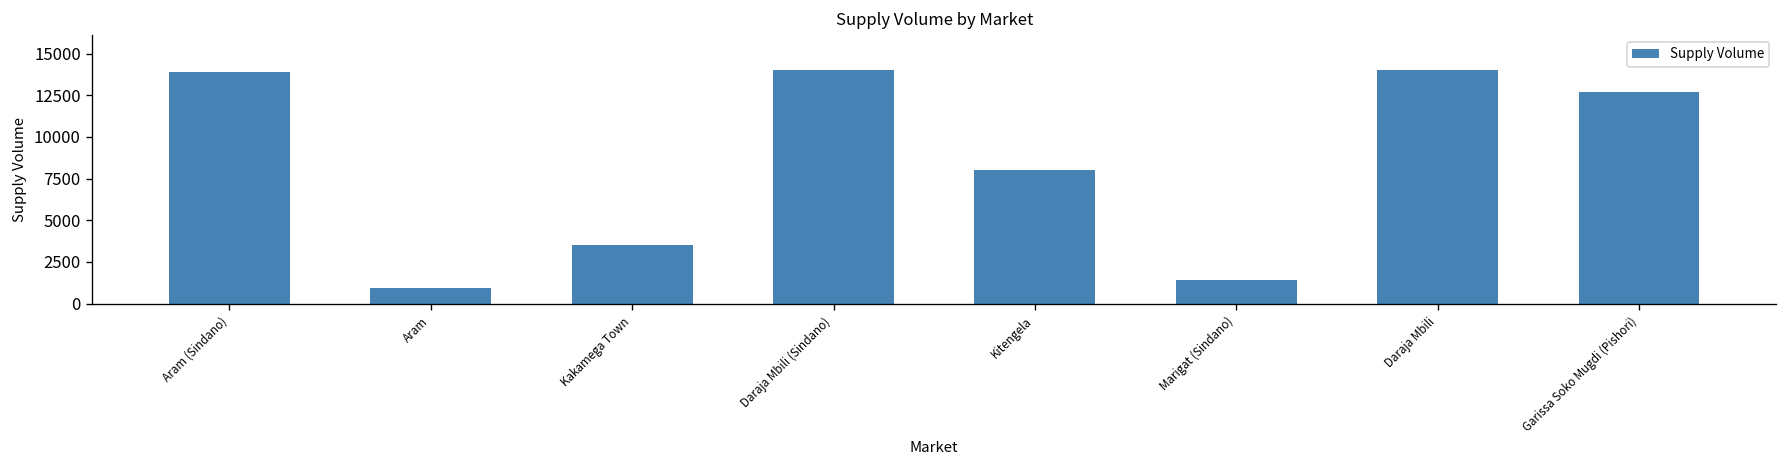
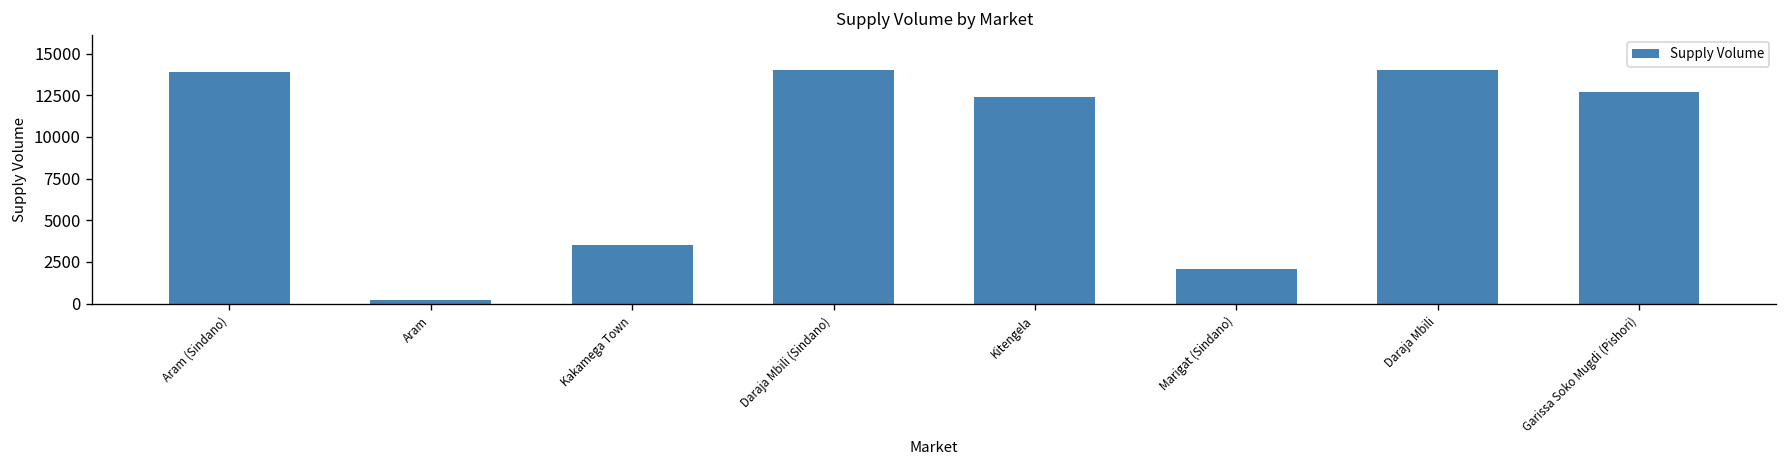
  {
    "Aram (Sindano)": 13900,
-   "Aram": 1000,
+   "Aram": 200,
    "Kakamega Town": 3500,
    "Daraja Mbili (Sindano)": 14000,
-   "Kitengela": 8000,
-   "Marigat (Sindano)": 1400,
+   "Kitengela": 12400,
+   "Marigat (Sindano)": 2100,
    "Daraja Mbili": 14000,
    "Garissa Soko Mugdi (Pishori)": 12700
  }
